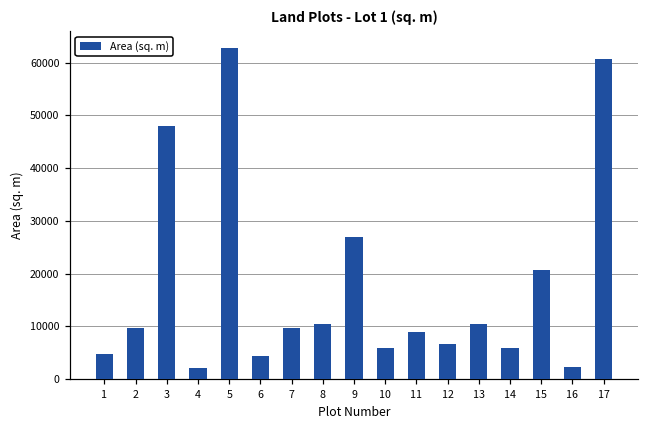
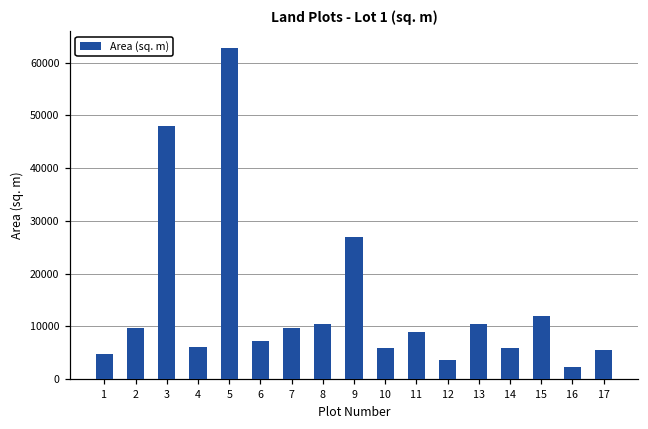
  {
    "1": 5000,
    "2": 10000,
    "3": 48000,
-   "4": 2000,
+   "4": 6000,
    "5": 63000,
-   "6": 4000,
+   "6": 7000,
    "7": 10000,
    "8": 11000,
    "9": 27000,
    "10": 6000,
    "11": 9000,
-   "12": 7000,
+   "12": 4000,
    "13": 11000,
    "14": 6000,
-   "15": 21000,
+   "15": 12000,
    "16": 2000,
-   "17": 61000
+   "17": 6000
  }
